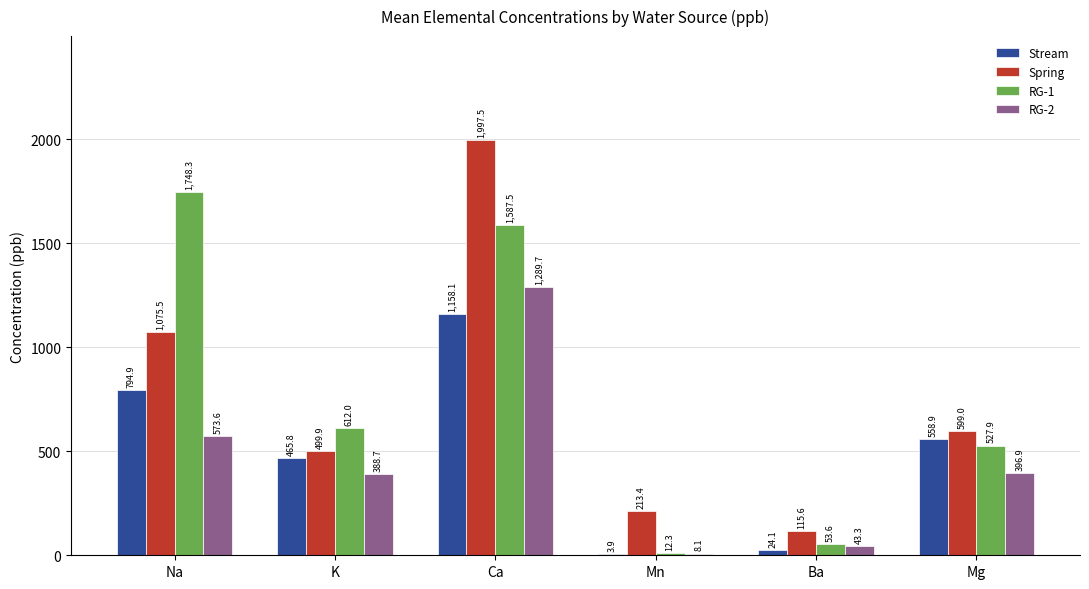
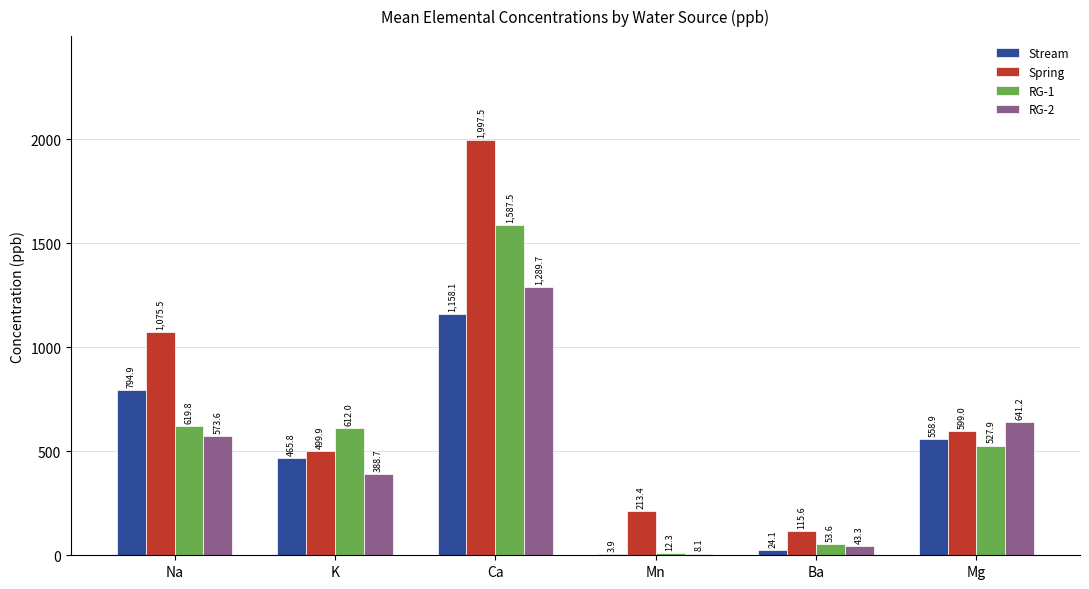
  {
    "Stream": {
      "Na": "794.9",
      "K": "465.8",
      "Ca": "1,158.1",
      "Mn": "3.9",
      "Ba": "24.1",
      "Mg": "558.9"
    },
    "Spring": {
      "Na": "1,075.5",
      "K": "499.9",
      "Ca": "1,997.5",
      "Mn": "213.4",
      "Ba": "115.6",
      "Mg": "599.0"
    },
    "RG-1": {
-     "Na": "1,748.3",
+     "Na": "619.8",
      "K": "612.0",
      "Ca": "1,587.5",
      "Mn": "12.3",
      "Ba": "53.6",
      "Mg": "527.9"
    },
    "RG-2": {
      "Na": "573.6",
      "K": "388.7",
      "Ca": "1,289.7",
      "Mn": "8.1",
      "Ba": "43.3",
-     "Mg": "396.9"
+     "Mg": "641.2"
    }
  }
